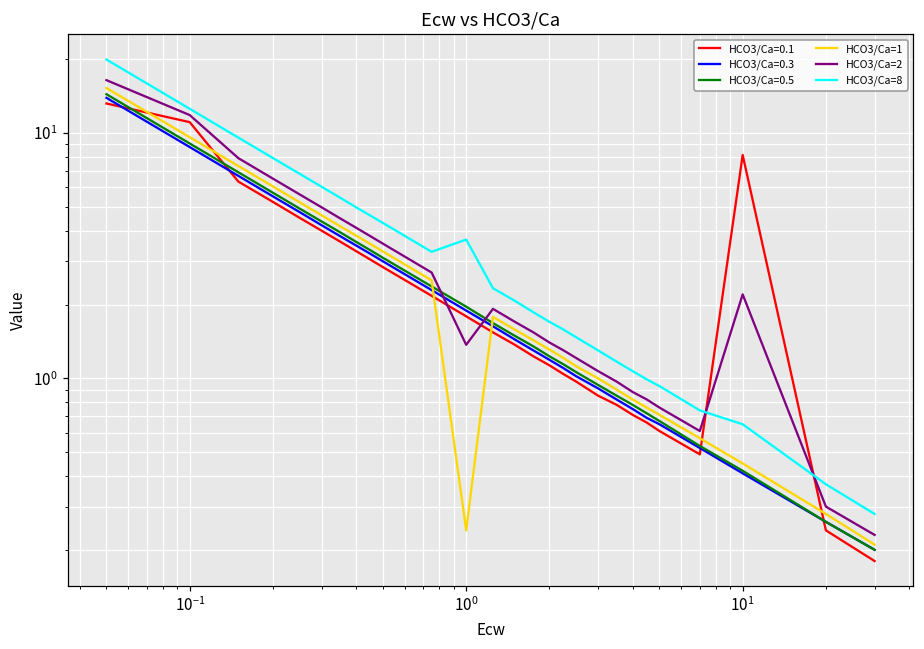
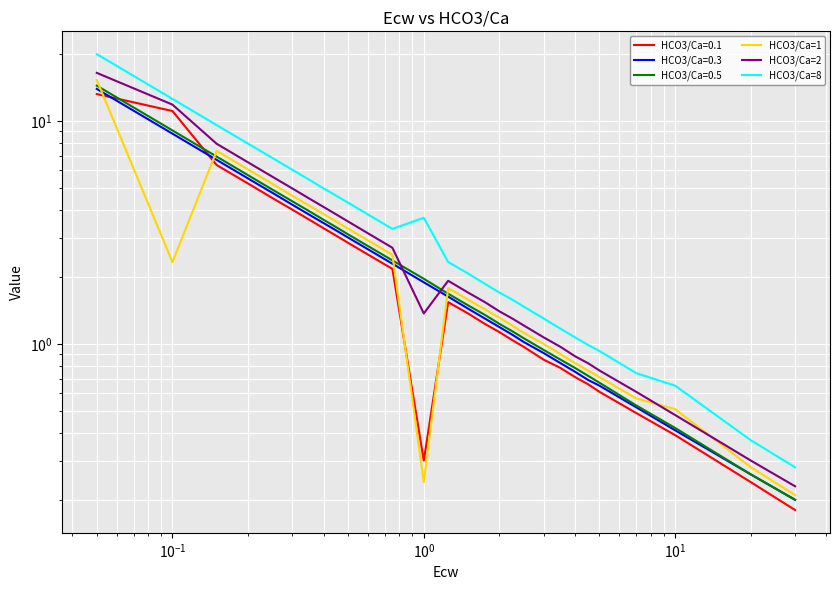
  {
    "HCO3/Ca=0.1": {
      "10^-1": 11,
-     "10^0": 1.8,
-     "10^1": 8.1
+     "10^0": 0.30,
+     "10^1": 0.39
    },
    "HCO3/Ca=0.3": {
      "10^-1": 8.8,
      "10^0": 1.9
    },
    "HCO3/Ca=0.5": {
      "10^-1": 9.1,
      "10^0": 2.0
    },
    "HCO3/Ca=1": {
-     "10^-1": 9.6,
+     "10^-1": 2.3,
      "10^0": 0.24,
-     "10^1": 0.45
+     "10^1": 0.51
    },
    "HCO3/Ca=2": {
      "10^-1": 12,
      "10^0": 1.4,
-     "10^1": 2.2
+     "10^1": 0.48
    },
    "HCO3/Ca=8": {
      "10^-1": 13,
      "10^0": 3.7,
      "10^1": 0.65
    }
  }
